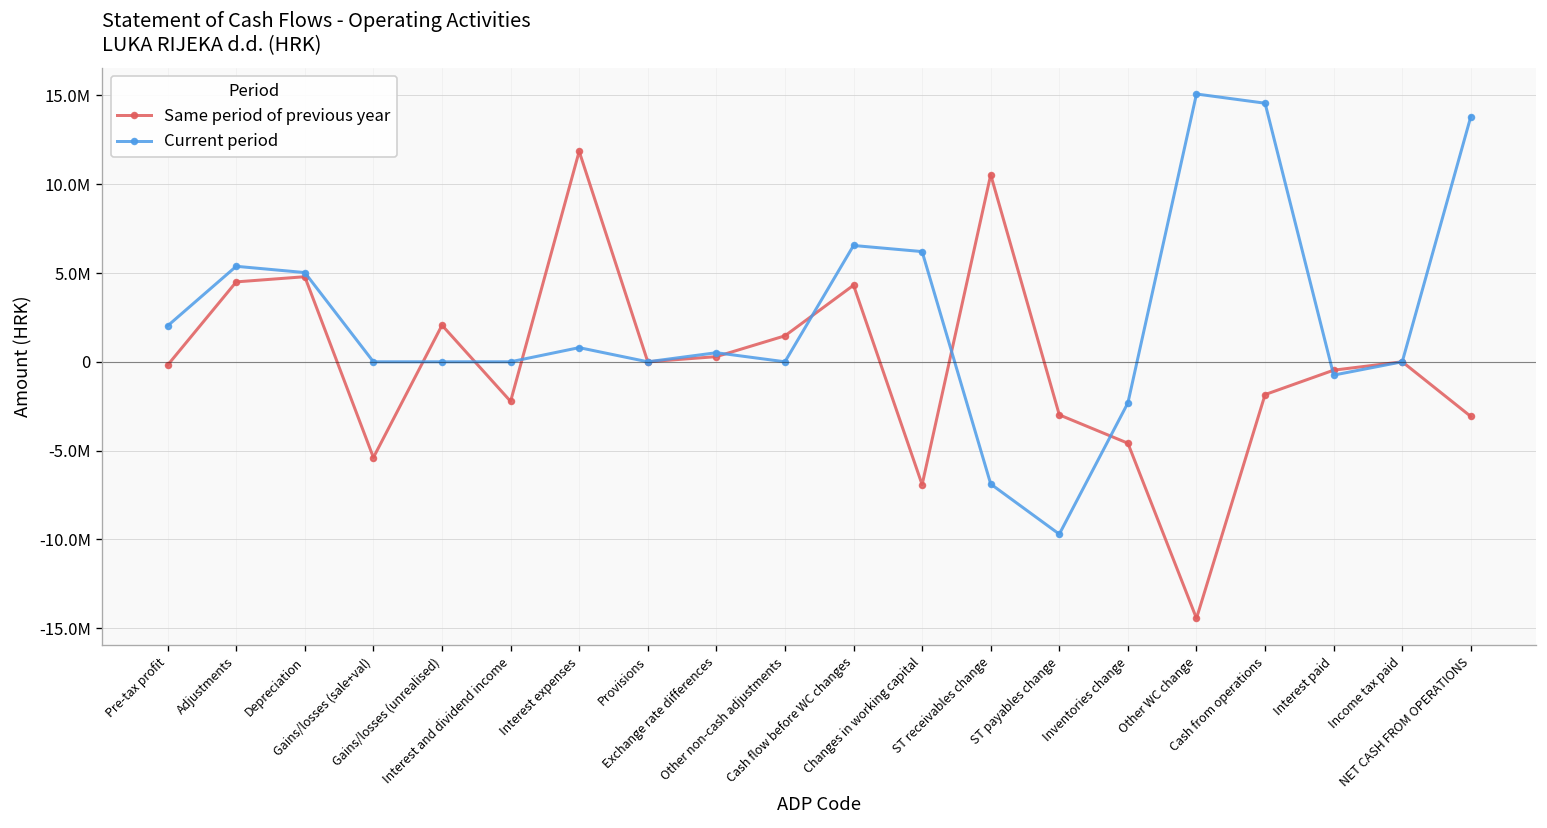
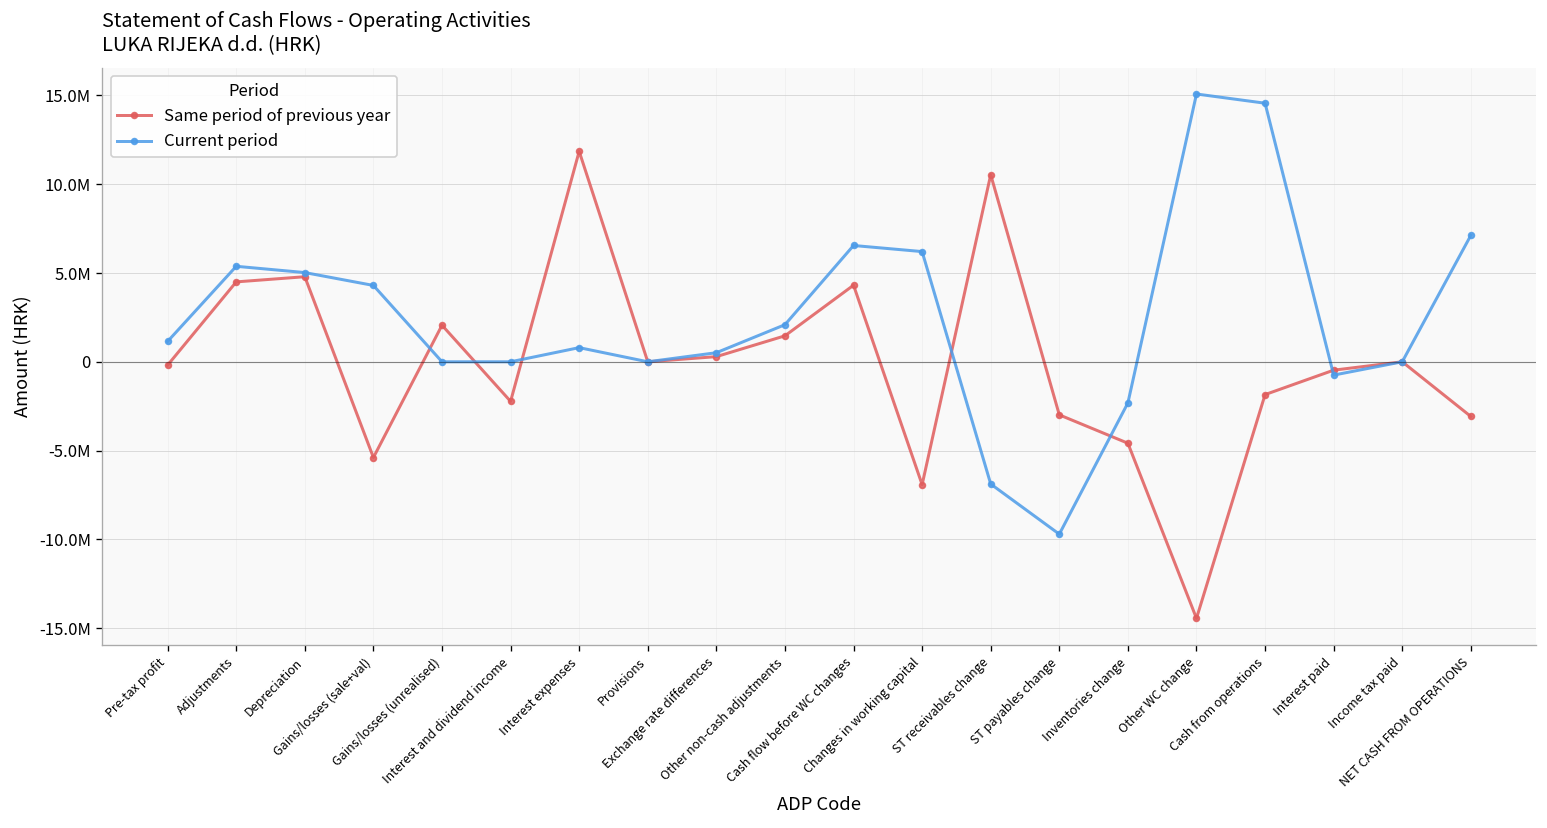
  {
    "Same period of previous year": {
      "Pre-tax profit": -200000,
      "Adjustments": 4500000,
      "Depreciation": 4800000,
      "Gains/losses (sale+val)": -5400000,
      "Gains/losses (unrealised)": 2100000,
      "Interest and dividend income": -2200000,
      "Interest expenses": 11900000,
      "Exchange rate differences": 300000,
      "Other non-cash adjustments": 1500000,
      "Cash flow before WC changes": 4300000,
      "Changes in working capital": -6900000,
      "ST receivables change": 10500000,
      "ST payables change": -3000000,
      "Inventories change": -4600000,
      "Other WC change": -14500000,
      "Cash from operations": -1800000,
      "Interest paid": -500000,
      "NET CASH FROM OPERATIONS": -3100000
    },
    "Current period": {
-     "Pre-tax profit": 2000000,
+     "Pre-tax profit": 1100000,
      "Adjustments": 5400000,
      "Depreciation": 5000000,
-     "Gains/losses (sale+val)": 0,
+     "Gains/losses (sale+val)": 4300000,
      "Gains/losses (unrealised)": 0,
      "Interest and dividend income": 0,
      "Interest expenses": 800000,
      "Exchange rate differences": 500000,
-     "Other non-cash adjustments": 0,
+     "Other non-cash adjustments": 2100000,
      "Cash flow before WC changes": 6600000,
      "Changes in working capital": 6200000,
      "ST receivables change": -6900000,
      "ST payables change": -9700000,
      "Inventories change": -2300000,
      "Other WC change": 15100000,
      "Cash from operations": 14600000,
      "Interest paid": -700000,
-     "NET CASH FROM OPERATIONS": 13800000
+     "NET CASH FROM OPERATIONS": 7100000
    }
  }
